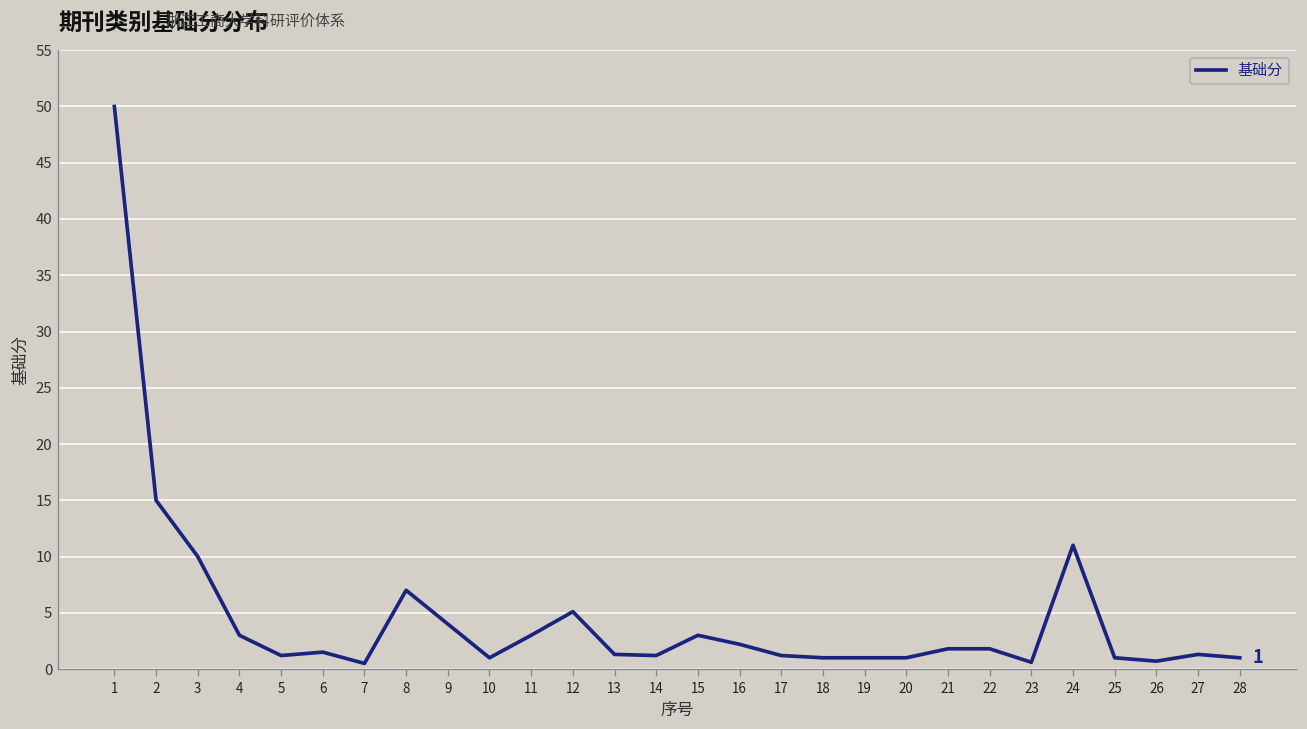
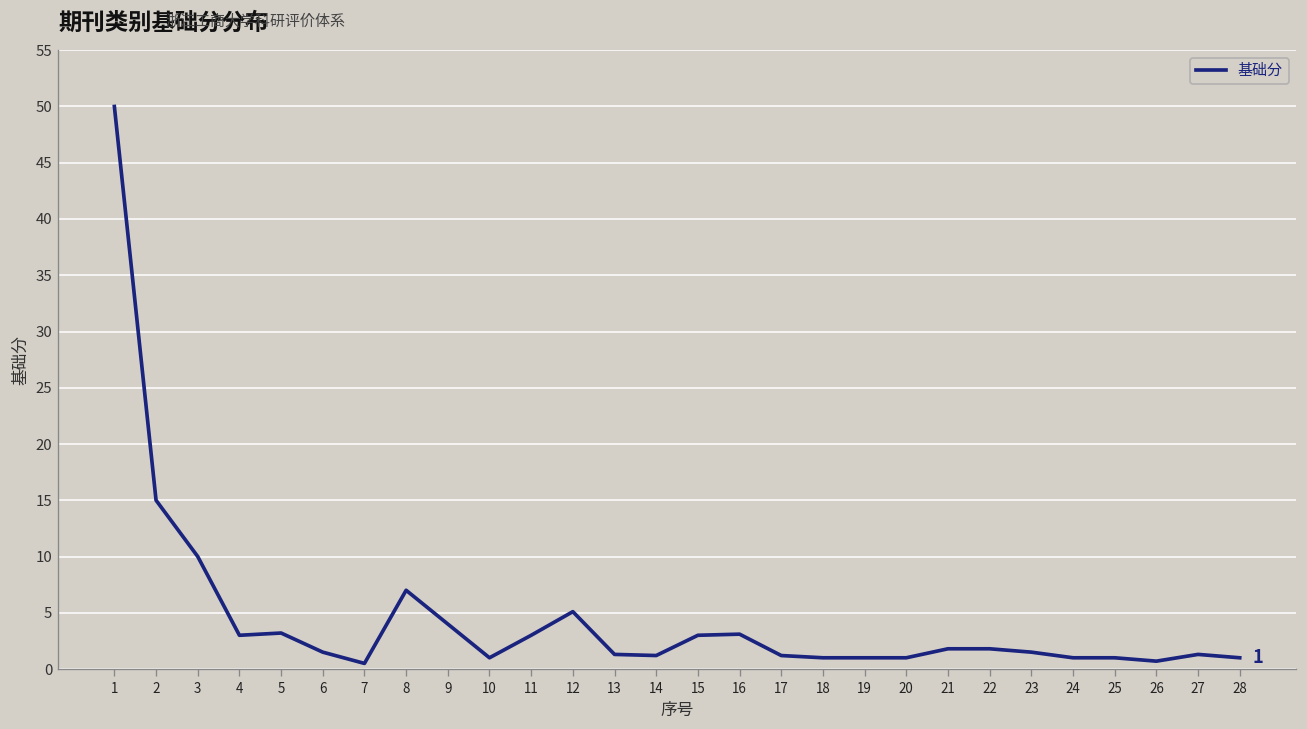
  {
    "1": 50,
    "2": 15,
    "3": 10,
    "4": 3,
-   "5": 1,
+   "5": 3,
    "6": 2,
    "7": 1,
    "8": 7,
    "9": 4,
    "10": 1,
    "11": 3,
    "12": 5,
    "13": 1,
    "14": 1,
    "15": 3,
-   "16": 2,
+   "16": 3,
    "17": 1,
    "18": 1,
    "19": 1,
    "20": 1,
    "21": 2,
    "22": 2,
-   "23": 1,
-   "24": 11,
+   "23": 2,
+   "24": 1,
    "25": 1,
    "26": 1,
    "27": 1
  }
